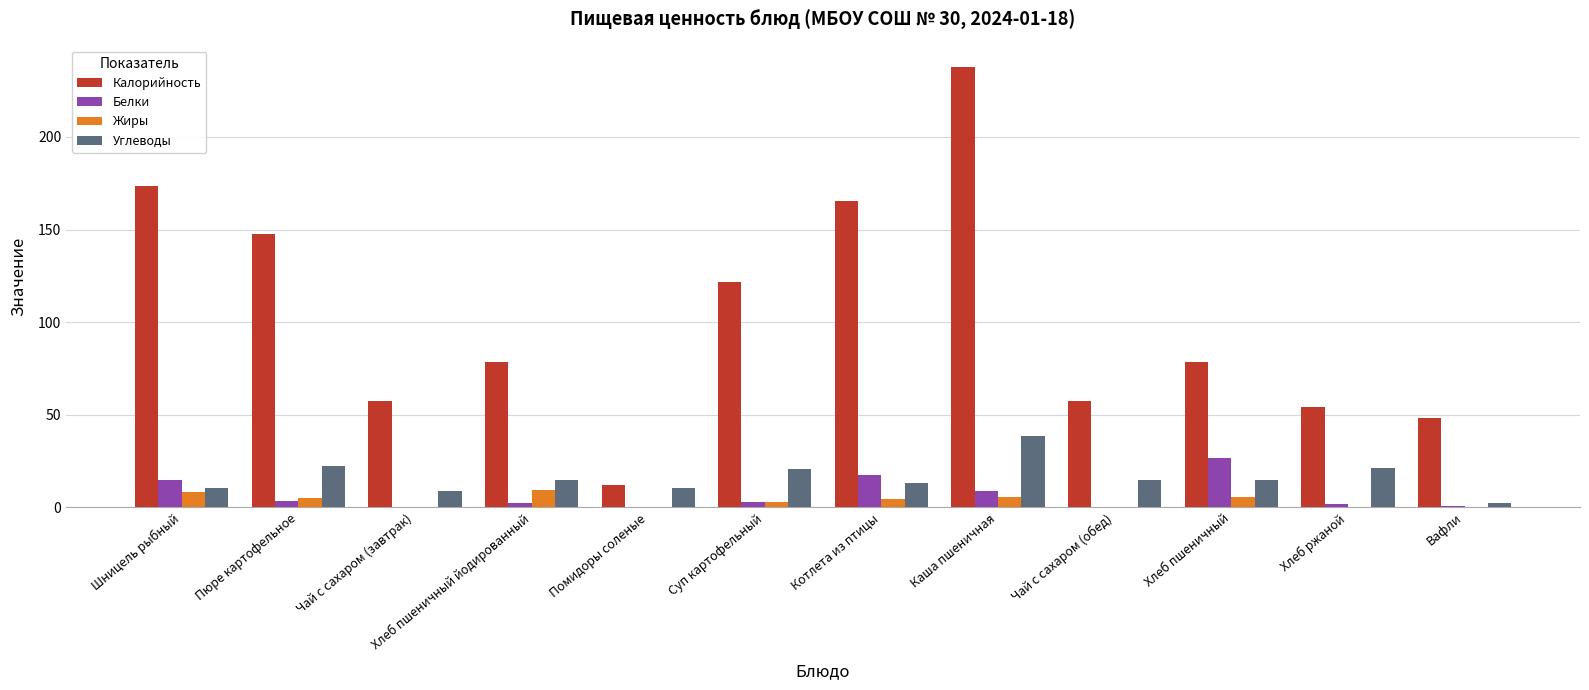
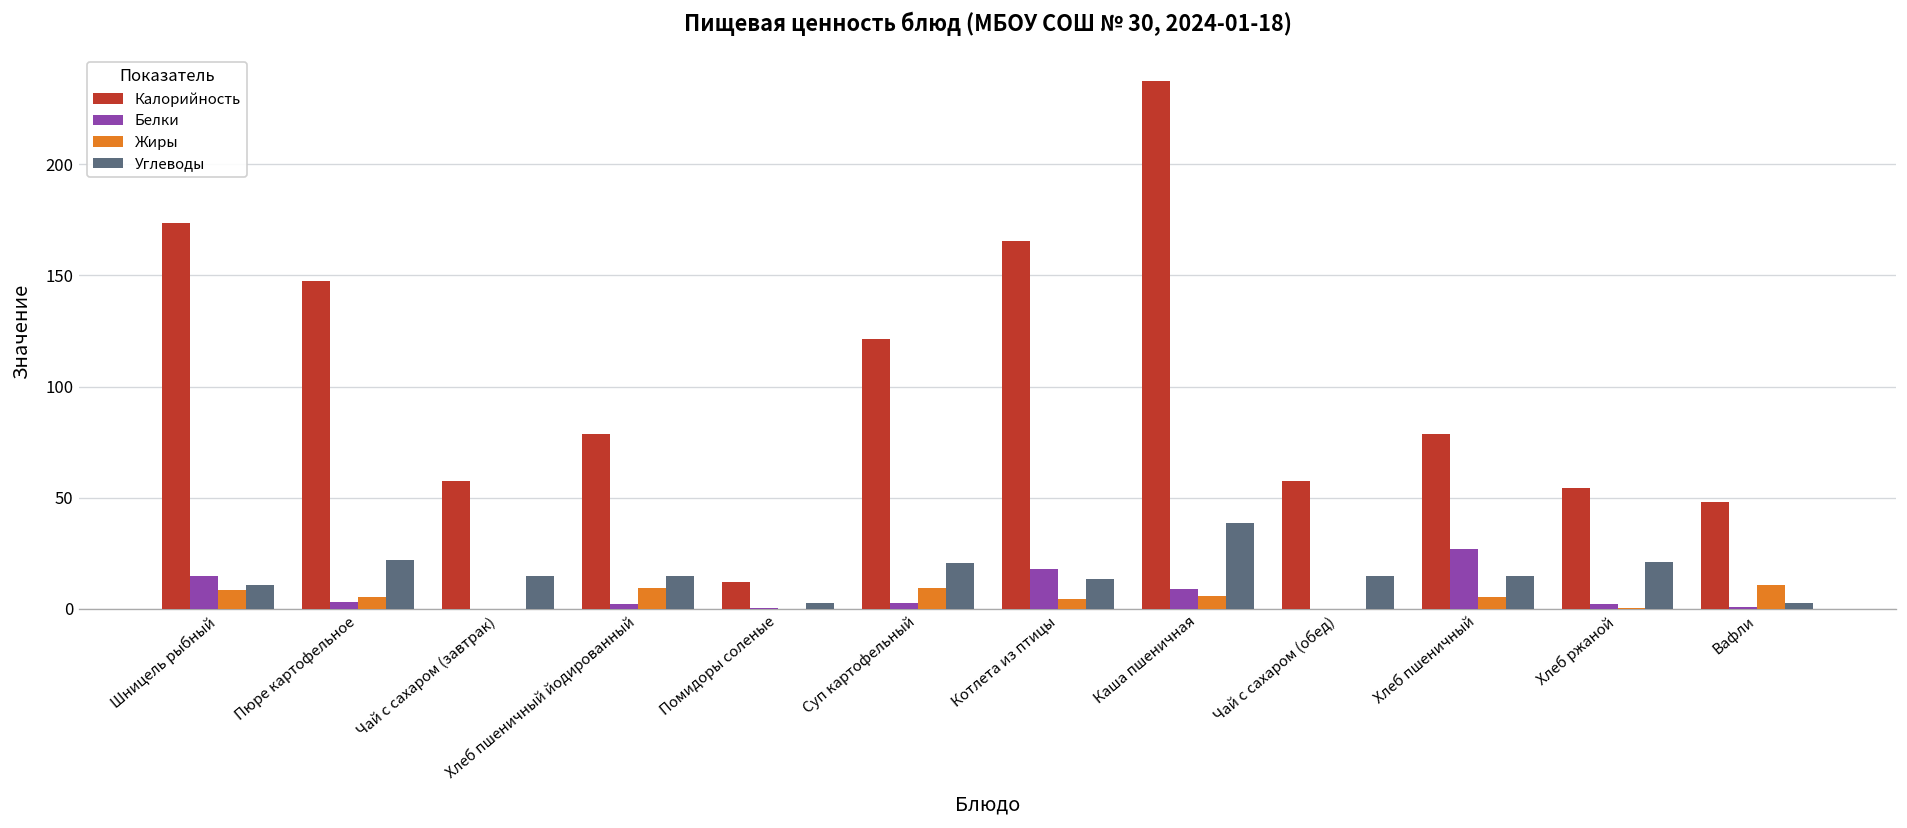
  {
    "Калорийность": {
      "Шницель рыбный": 174,
      "Пюре картофельное": 148,
      "Чай с сахаром (завтрак)": 58,
      "Хлеб пшеничный йодированный": 79,
      "Помидоры соленые": 12,
      "Суп картофельный": 122,
      "Котлета из птицы": 166,
      "Каша пшеничная": 238,
      "Чай с сахаром (обед)": 58,
      "Хлеб пшеничный": 79,
      "Хлеб ржаной": 54,
      "Вафли": 48
    },
    "Белки": {
      "Шницель рыбный": 15,
      "Пюре картофельное": 3,
      "Хлеб пшеничный йодированный": 2,
      "Суп картофельный": 3,
      "Котлета из птицы": 18,
      "Каша пшеничная": 9,
      "Хлеб пшеничный": 27,
      "Хлеб ржаной": 2
    },
    "Жиры": {
      "Шницель рыбный": 9,
      "Пюре картофельное": 5,
      "Чай с сахаром (завтрак)": 0,
      "Хлеб пшеничный йодированный": 9,
-     "Суп картофельный": 3,
+     "Суп картофельный": 9,
      "Котлета из птицы": 5,
      "Каша пшеничная": 6,
      "Чай с сахаром (обед)": 0,
      "Хлеб пшеничный": 5,
-     "Вафли": 0
+     "Вафли": 11
    },
    "Углеводы": {
      "Шницель рыбный": 11,
      "Пюре картофельное": 22,
-     "Чай с сахаром (завтрак)": 9,
+     "Чай с сахаром (завтрак)": 15,
      "Хлеб пшеничный йодированный": 15,
-     "Помидоры соленые": 10,
+     "Помидоры соленые": 3,
      "Суп картофельный": 21,
      "Котлета из птицы": 13,
      "Каша пшеничная": 39,
      "Чай с сахаром (обед)": 15,
      "Хлеб пшеничный": 15,
      "Хлеб ржаной": 21,
      "Вафли": 2
    }
  }
